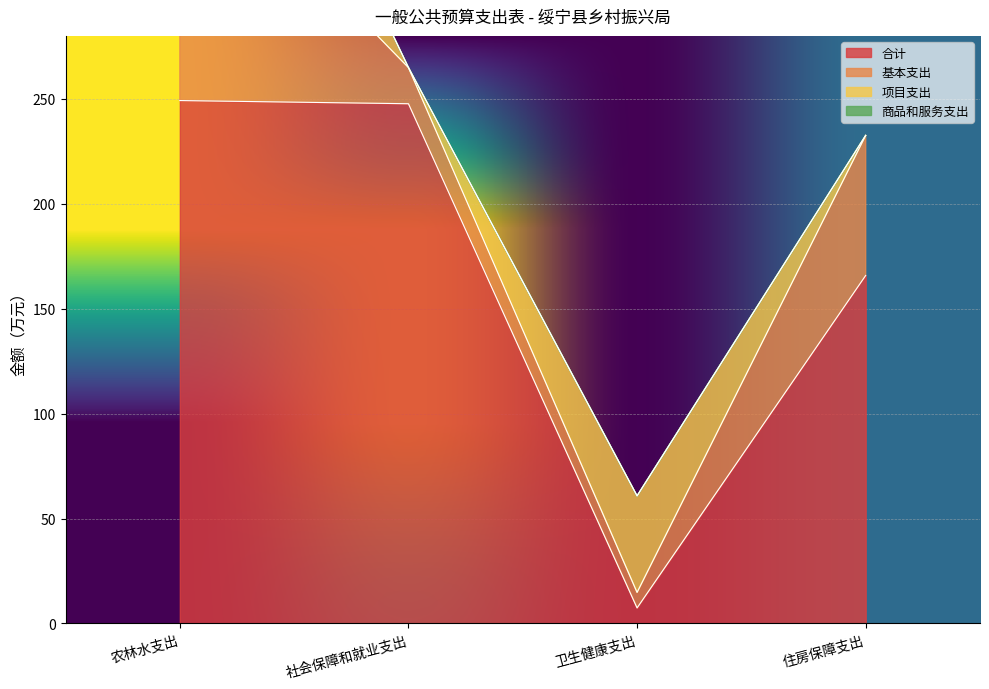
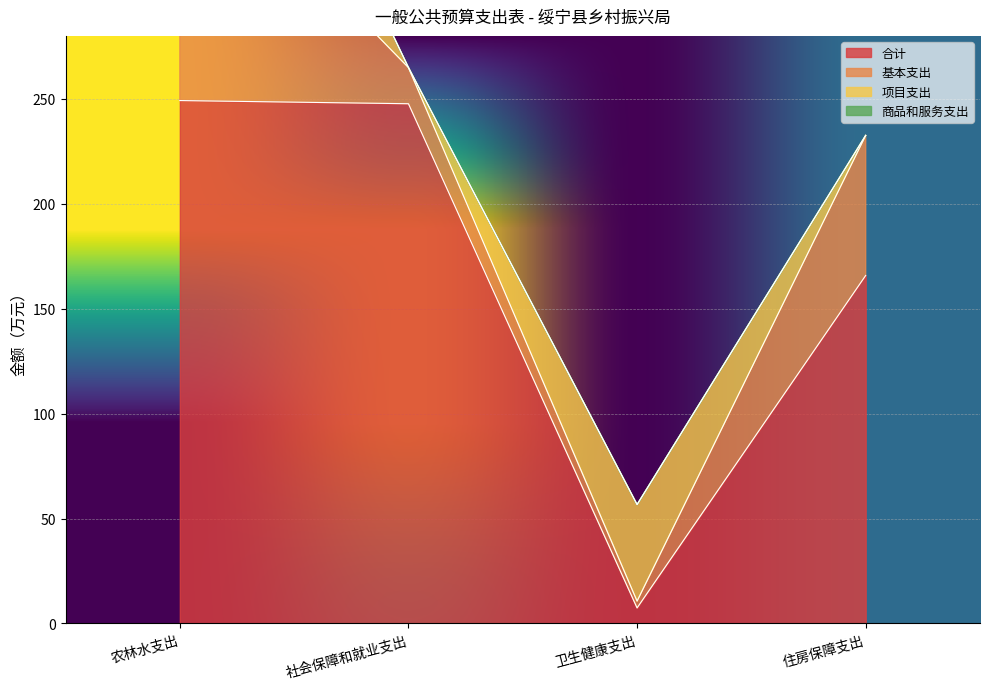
  {
    "合计": {
      "农林水支出": 249,
      "社会保障和就业支出": 248,
      "卫生健康支出": 7,
      "住房保障支出": 166
    },
    "基本支出": {
-     "卫生健康支出": 7
+     "卫生健康支出": 3
    }
  }
